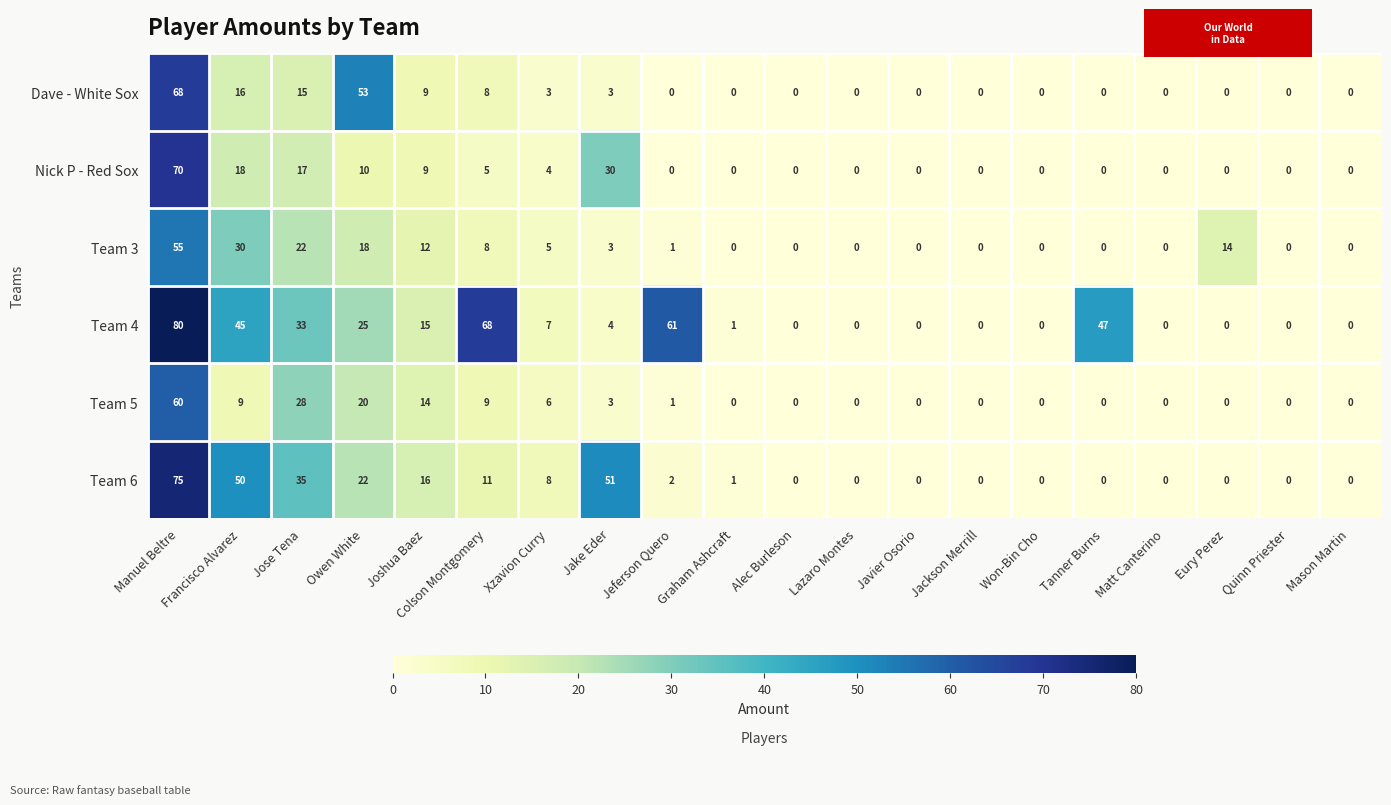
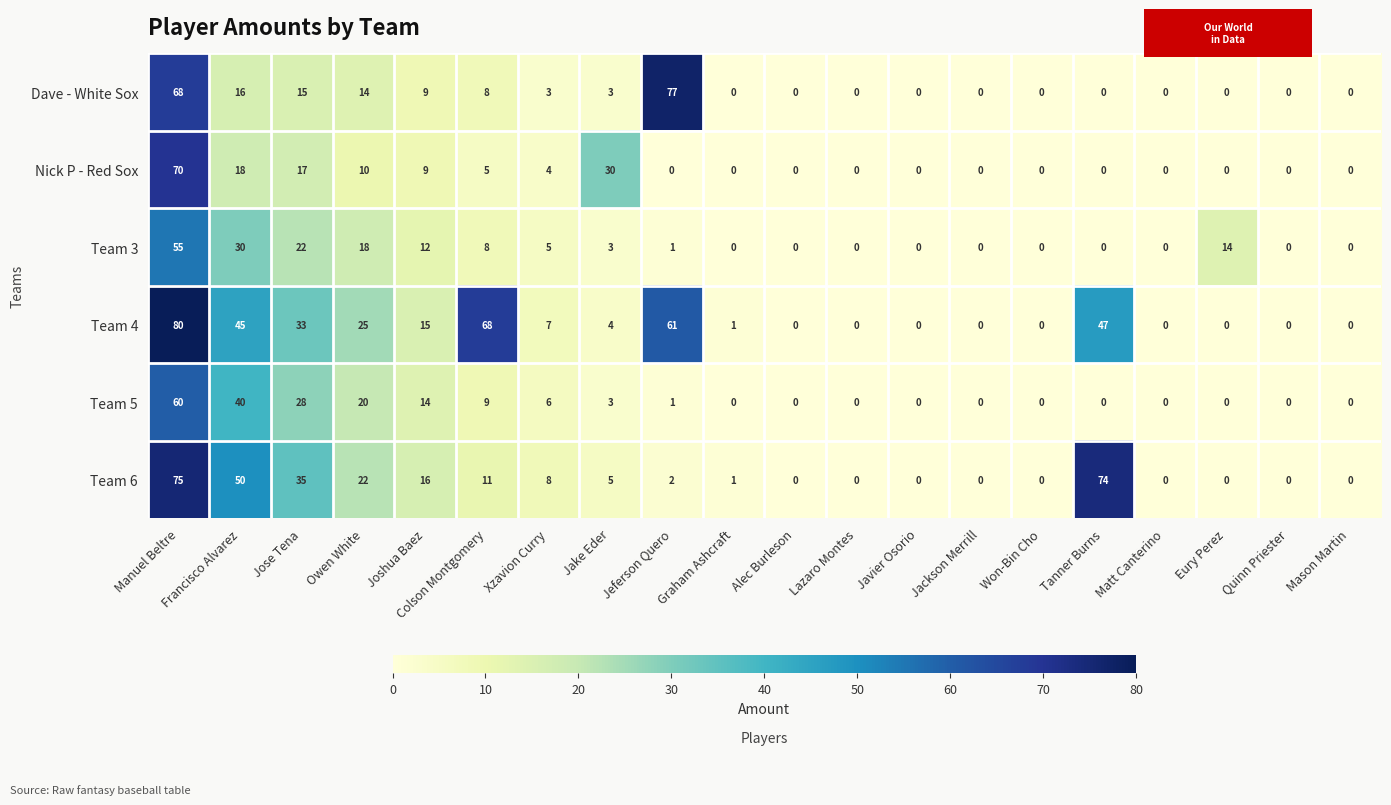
  {
    "Dave - White Sox": {
      "Manuel Beltre": 68,
      "Francisco Alvarez": 16,
      "Jose Tena": 15,
-     "Owen White": 53,
+     "Owen White": 14,
      "Joshua Baez": 9,
      "Colson Montgomery": 8,
      "Xzavion Curry": 3,
      "Jake Eder": 3,
-     "Jeferson Quero": 0,
+     "Jeferson Quero": 77,
      "Graham Ashcraft": 0,
      "Alec Burleson": 0,
      "Lazaro Montes": 0,
      "Javier Osorio": 0,
      "Jackson Merrill": 0,
      "Won-Bin Cho": 0,
      "Tanner Burns": 0,
      "Matt Canterino": 0,
      "Eury Perez": 0,
      "Quinn Priester": 0,
      "Mason Martin": 0
    },
    "Nick P - Red Sox": {
      "Manuel Beltre": 70,
      "Francisco Alvarez": 18,
      "Jose Tena": 17,
      "Owen White": 10,
      "Joshua Baez": 9,
      "Colson Montgomery": 5,
      "Xzavion Curry": 4,
      "Jake Eder": 30,
      "Jeferson Quero": 0,
      "Graham Ashcraft": 0,
      "Alec Burleson": 0,
      "Lazaro Montes": 0,
      "Javier Osorio": 0,
      "Jackson Merrill": 0,
      "Won-Bin Cho": 0,
      "Tanner Burns": 0,
      "Matt Canterino": 0,
      "Eury Perez": 0,
      "Quinn Priester": 0,
      "Mason Martin": 0
    },
    "Team 3": {
      "Manuel Beltre": 55,
      "Francisco Alvarez": 30,
      "Jose Tena": 22,
      "Owen White": 18,
      "Joshua Baez": 12,
      "Colson Montgomery": 8,
      "Xzavion Curry": 5,
      "Jake Eder": 3,
      "Jeferson Quero": 1,
      "Graham Ashcraft": 0,
      "Alec Burleson": 0,
      "Lazaro Montes": 0,
      "Javier Osorio": 0,
      "Jackson Merrill": 0,
      "Won-Bin Cho": 0,
      "Tanner Burns": 0,
      "Matt Canterino": 0,
      "Eury Perez": 14,
      "Quinn Priester": 0,
      "Mason Martin": 0
    },
    "Team 4": {
      "Manuel Beltre": 80,
      "Francisco Alvarez": 45,
      "Jose Tena": 33,
      "Owen White": 25,
      "Joshua Baez": 15,
      "Colson Montgomery": 68,
      "Xzavion Curry": 7,
      "Jake Eder": 4,
      "Jeferson Quero": 61,
      "Graham Ashcraft": 1,
      "Alec Burleson": 0,
      "Lazaro Montes": 0,
      "Javier Osorio": 0,
      "Jackson Merrill": 0,
      "Won-Bin Cho": 0,
      "Tanner Burns": 47,
      "Matt Canterino": 0,
      "Eury Perez": 0,
      "Quinn Priester": 0,
      "Mason Martin": 0
    },
    "Team 5": {
      "Manuel Beltre": 60,
-     "Francisco Alvarez": 9,
+     "Francisco Alvarez": 40,
      "Jose Tena": 28,
      "Owen White": 20,
      "Joshua Baez": 14,
      "Colson Montgomery": 9,
      "Xzavion Curry": 6,
      "Jake Eder": 3,
      "Jeferson Quero": 1,
      "Graham Ashcraft": 0,
      "Alec Burleson": 0,
      "Lazaro Montes": 0,
      "Javier Osorio": 0,
      "Jackson Merrill": 0,
      "Won-Bin Cho": 0,
      "Tanner Burns": 0,
      "Matt Canterino": 0,
      "Eury Perez": 0,
      "Quinn Priester": 0,
      "Mason Martin": 0
    },
    "Team 6": {
      "Manuel Beltre": 75,
      "Francisco Alvarez": 50,
      "Jose Tena": 35,
      "Owen White": 22,
      "Joshua Baez": 16,
      "Colson Montgomery": 11,
      "Xzavion Curry": 8,
-     "Jake Eder": 51,
+     "Jake Eder": 5,
      "Jeferson Quero": 2,
      "Graham Ashcraft": 1,
      "Alec Burleson": 0,
      "Lazaro Montes": 0,
      "Javier Osorio": 0,
      "Jackson Merrill": 0,
      "Won-Bin Cho": 0,
-     "Tanner Burns": 0,
+     "Tanner Burns": 74,
      "Matt Canterino": 0,
      "Eury Perez": 0,
      "Quinn Priester": 0,
      "Mason Martin": 0
    }
  }
